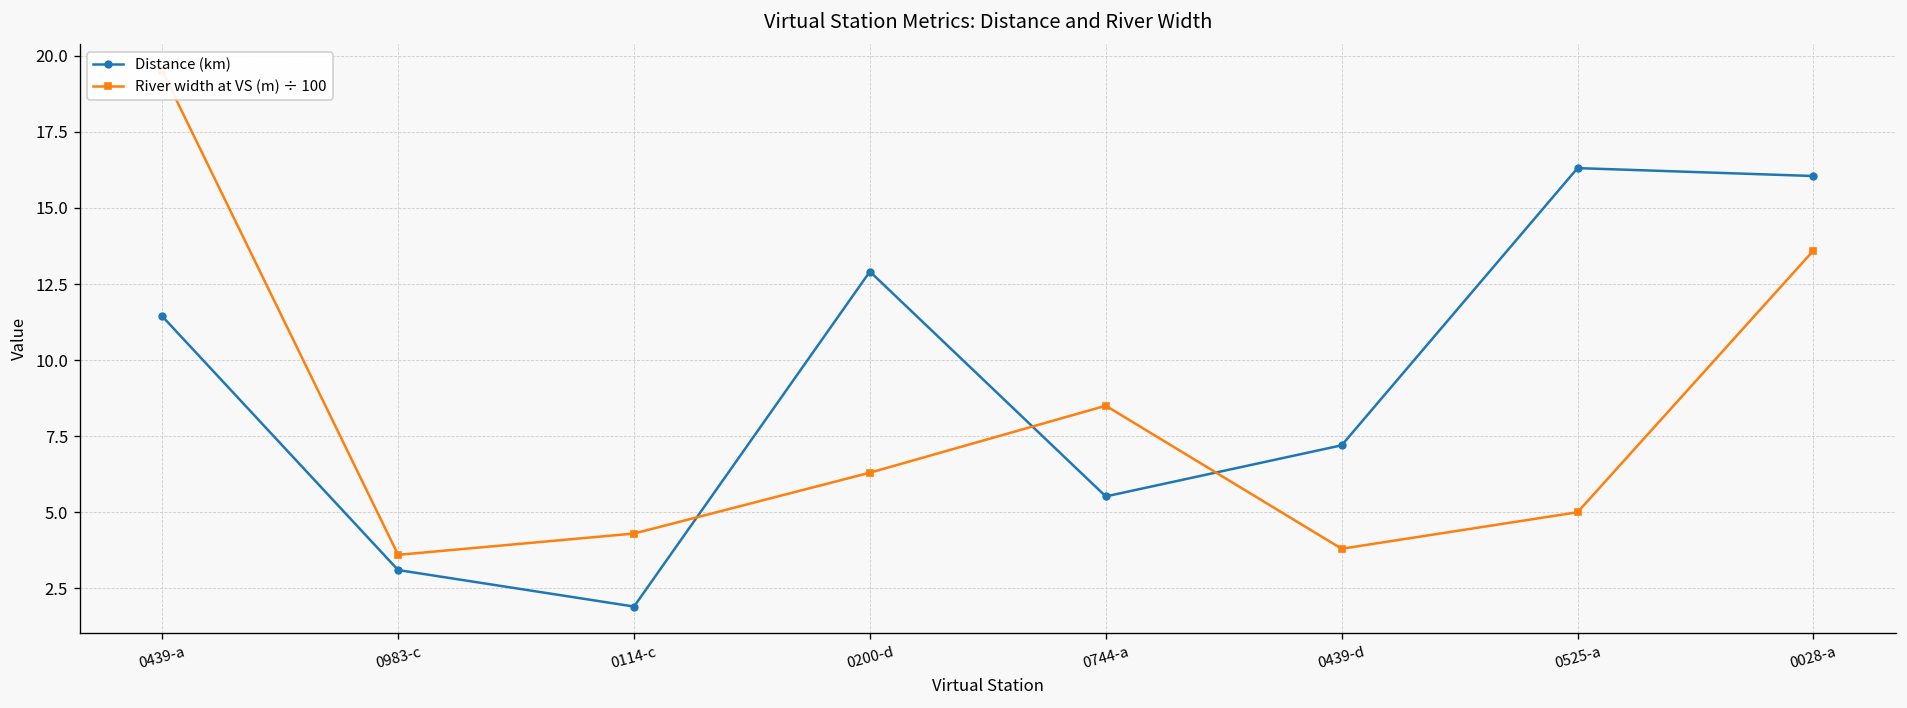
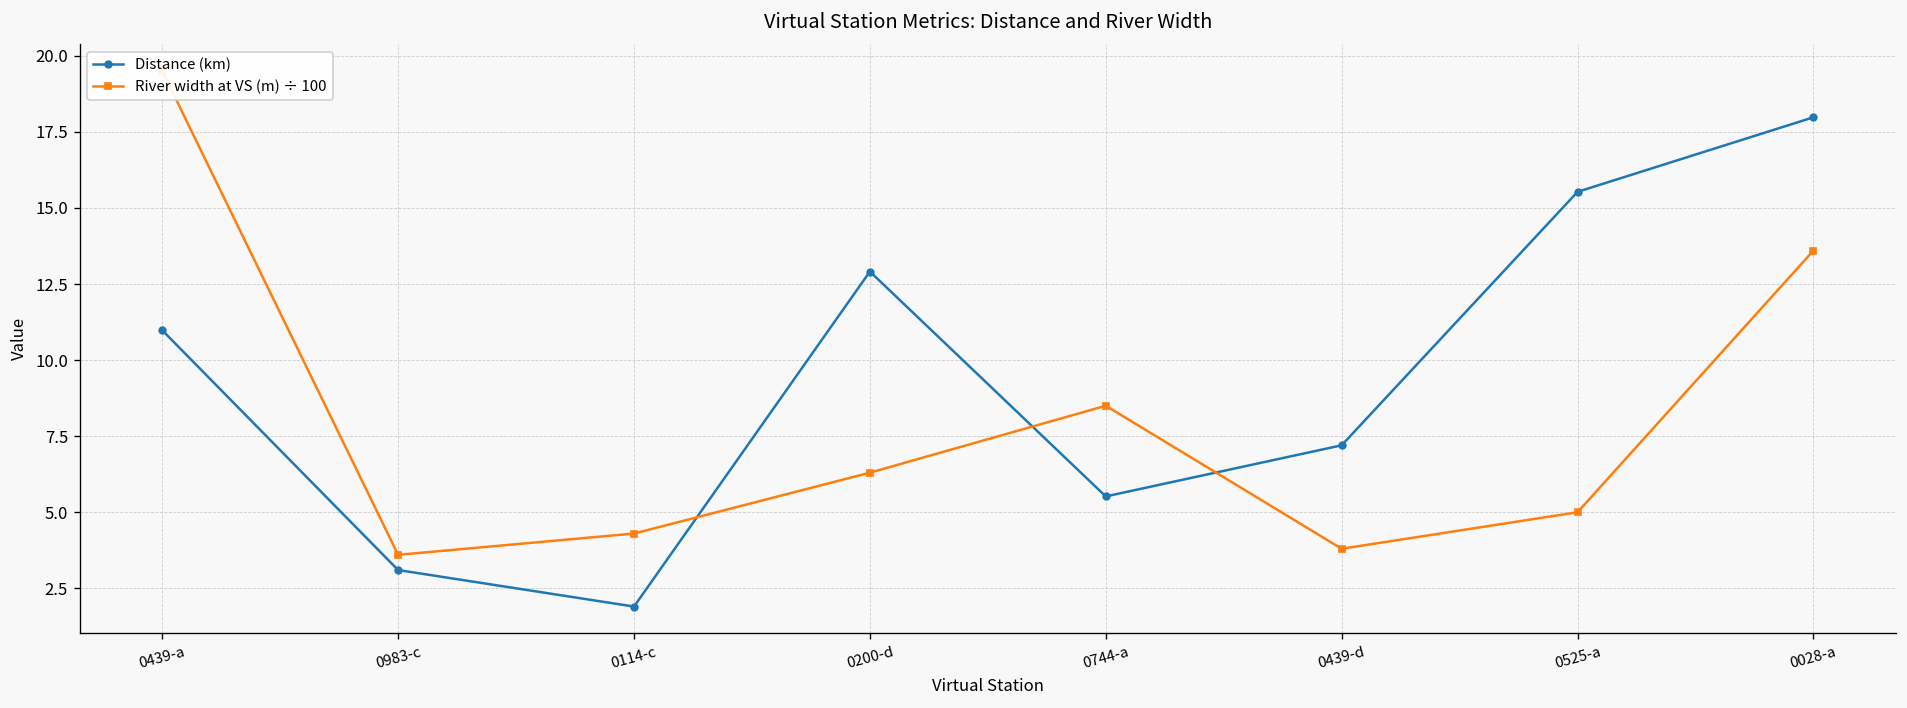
  {
    "Distance (km)": {
-     "0439-a": 11.4,
+     "0439-a": 11.0,
      "0983-c": 3.1,
      "0114-c": 1.9,
      "0200-d": 12.9,
      "0744-a": 5.5,
      "0439-d": 7.2,
-     "0525-a": 16.3,
-     "0028-a": 16.1
+     "0525-a": 15.5,
+     "0028-a": 18.0
    },
    "River width at VS (m) ÷ 100": {
      "0983-c": 3.6,
      "0114-c": 4.3,
      "0200-d": 6.3,
      "0744-a": 8.5,
      "0439-d": 3.8,
      "0525-a": 5.0,
      "0028-a": 13.6
    }
  }
